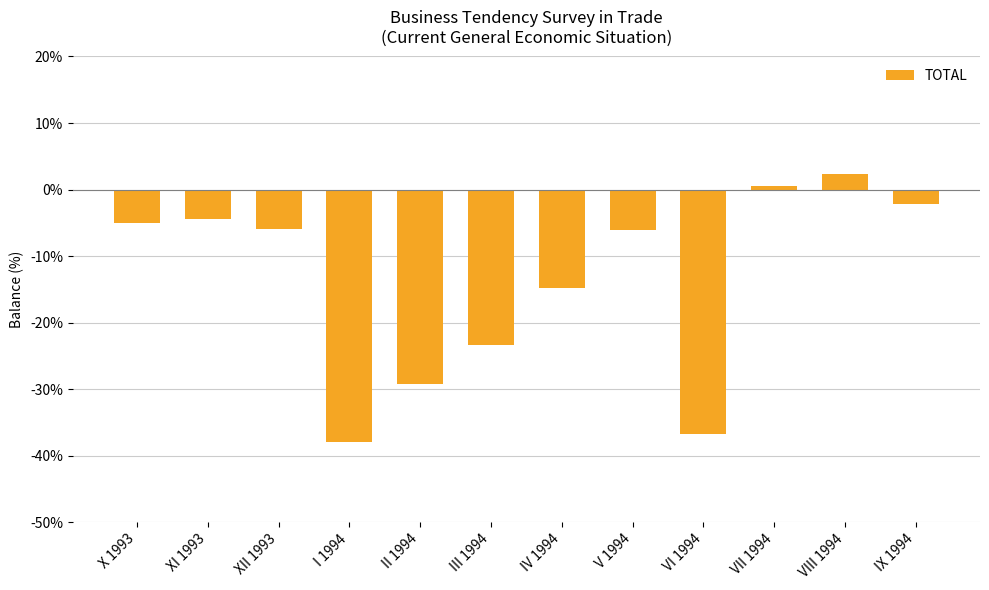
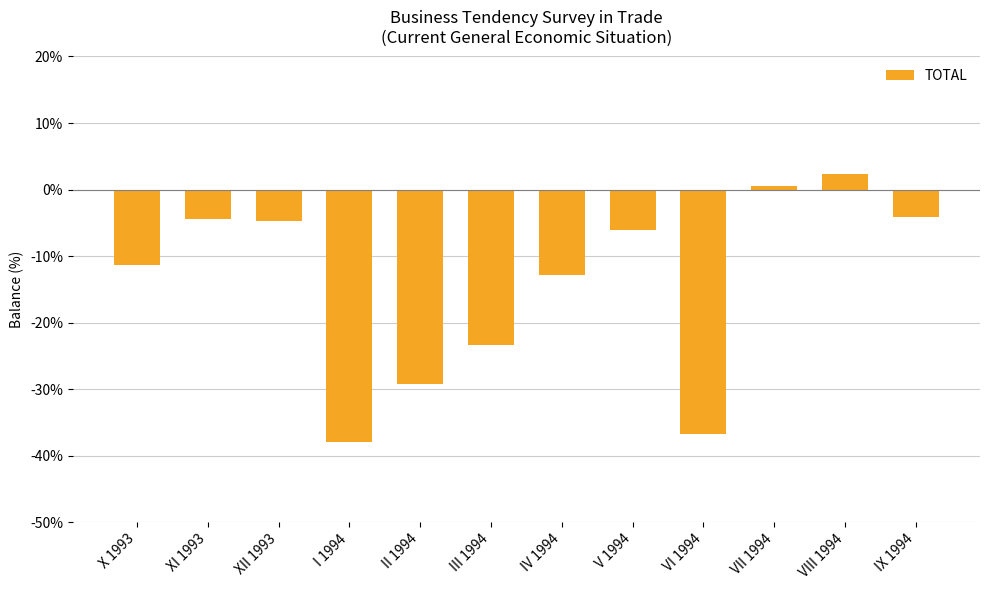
  {
-   "X 1993": "-5%",
+   "X 1993": "-11%",
    "XI 1993": "-4%",
-   "XII 1993": "-6%",
+   "XII 1993": "-5%",
    "I 1994": "-38%",
    "II 1994": "-29%",
    "III 1994": "-23%",
-   "IV 1994": "-15%",
+   "IV 1994": "-13%",
    "V 1994": "-6%",
    "VI 1994": "-37%",
    "VII 1994": "1%",
    "VIII 1994": "2%",
-   "IX 1994": "-2%"
+   "IX 1994": "-4%"
  }
